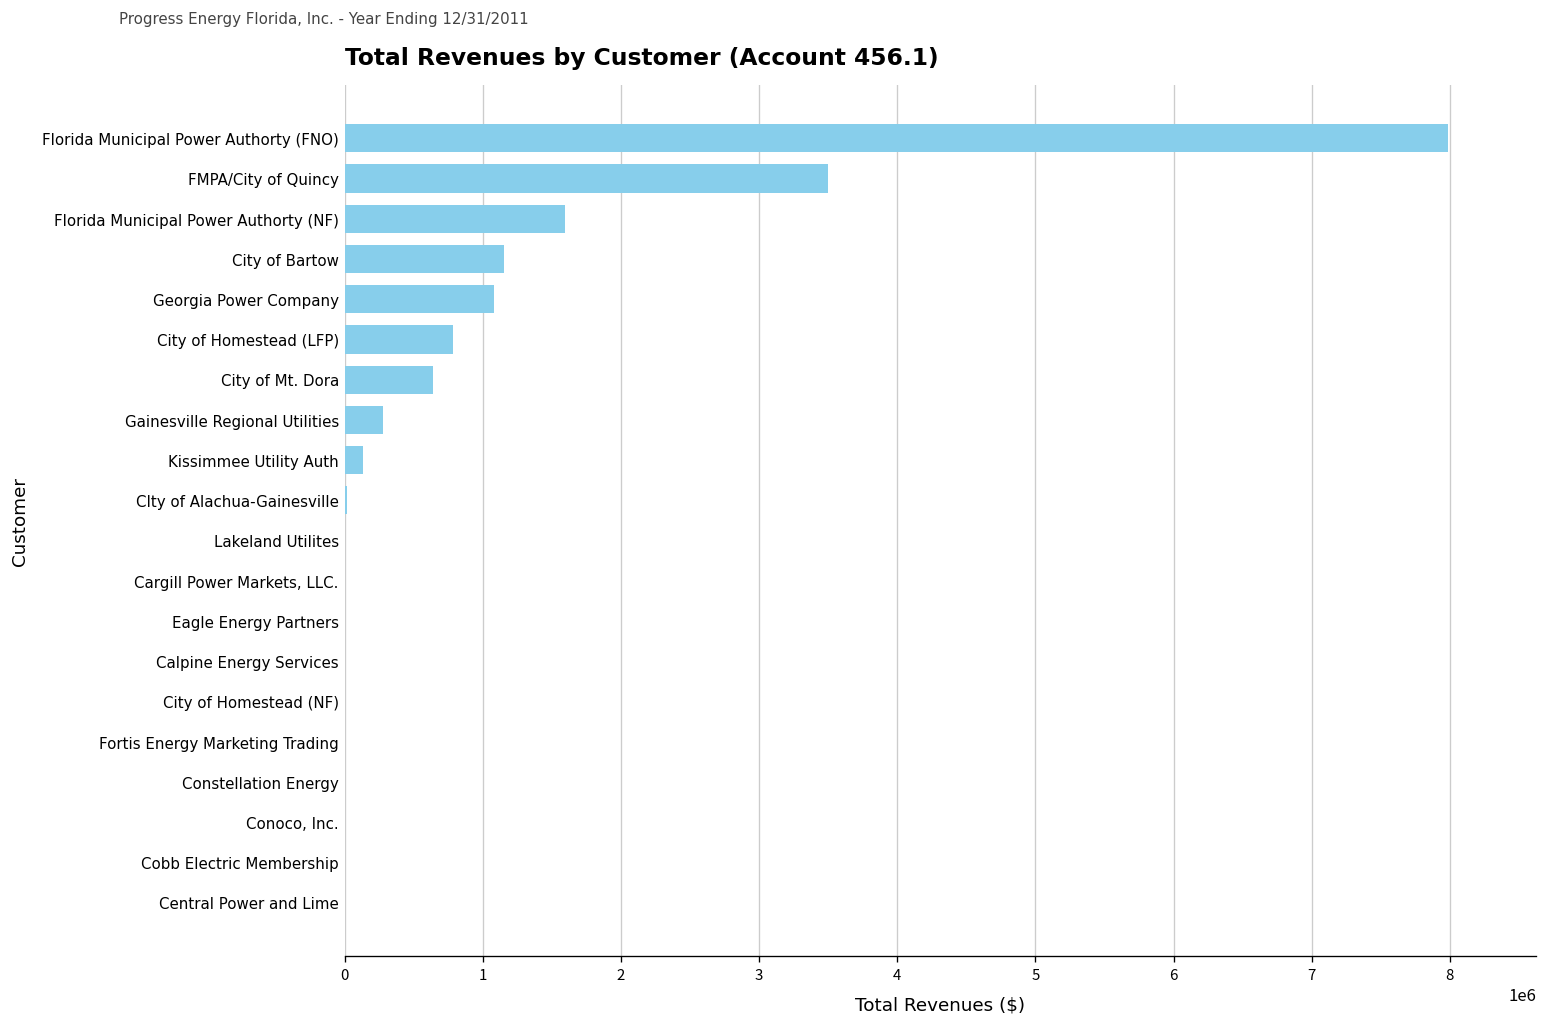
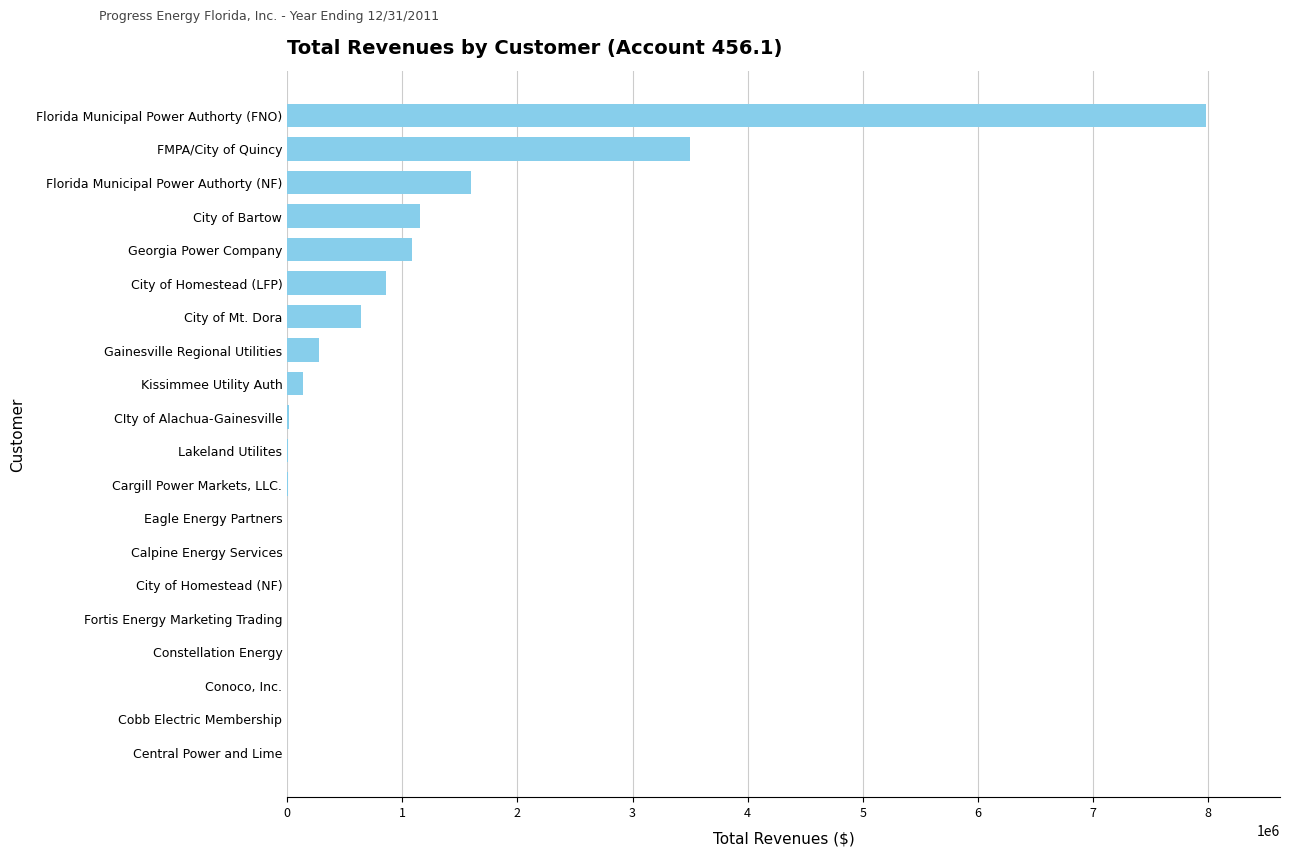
  {
    "Florida Municipal Power Authorty (FNO)": 7990000,
    "FMPA/City of Quincy": 3500000,
    "Florida Municipal Power Authorty (NF)": 1590000,
    "City of Bartow": 1150000,
    "Georgia Power Company": 1080000,
-   "City of Homestead (LFP)": 780000,
+   "City of Homestead (LFP)": 860000,
    "City of Mt. Dora": 640000,
    "Gainesville Regional Utilities": 280000,
    "Kissimmee Utility Auth": 130000,
    "Fortis Energy Marketing Trading": 0,
    "Constellation Energy": 0,
    "Conoco, Inc.": 0,
    "Cobb Electric Membership": 0,
    "Central Power and Lime": 0
  }
